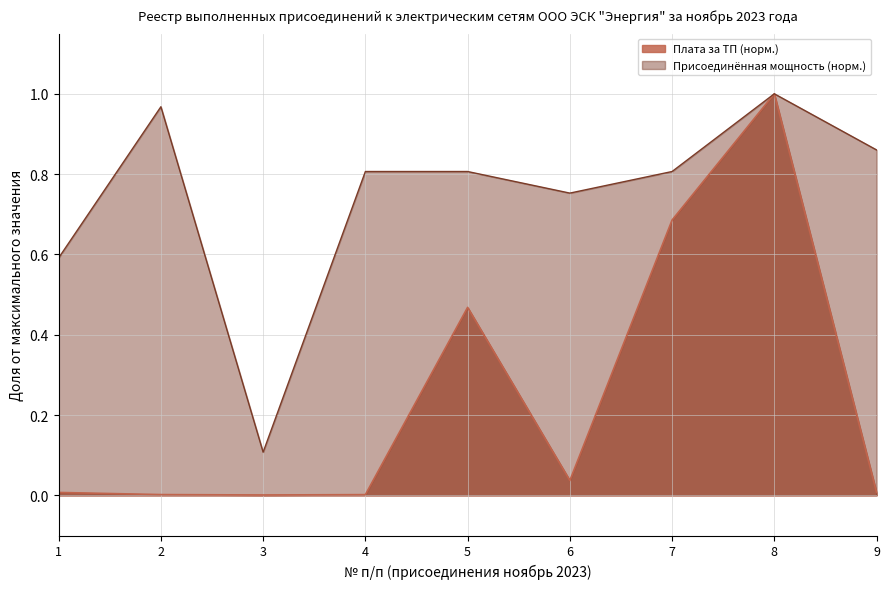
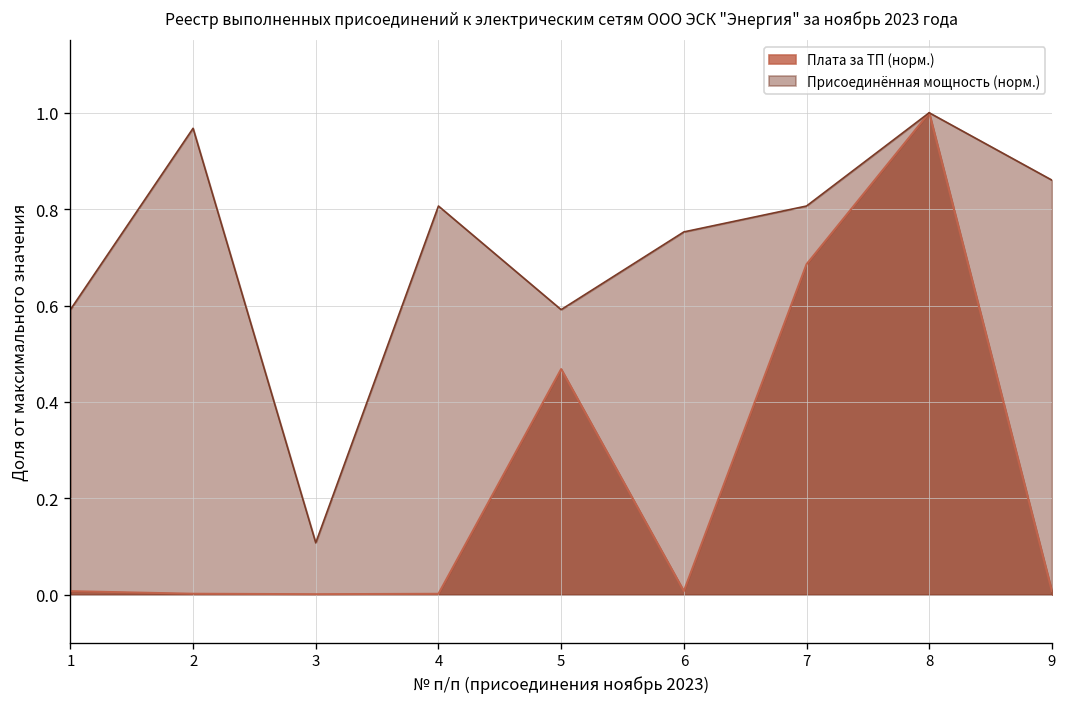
  {
    "Плата за ТП (норм.)": {
      "1": 0.01,
      "2": 0.00,
      "3": 0.00,
      "4": 0.00,
      "5": 0.47,
-     "6": 0.04,
+     "6": 0.01,
      "7": 0.69,
      "9": 0.01
    },
    "Присоединённая мощность (норм.)": {
      "1": 0.59,
      "2": 0.97,
      "3": 0.11,
      "4": 0.81,
-     "5": 0.81,
+     "5": 0.59,
      "6": 0.75,
      "7": 0.81,
      "9": 0.86
    }
  }
